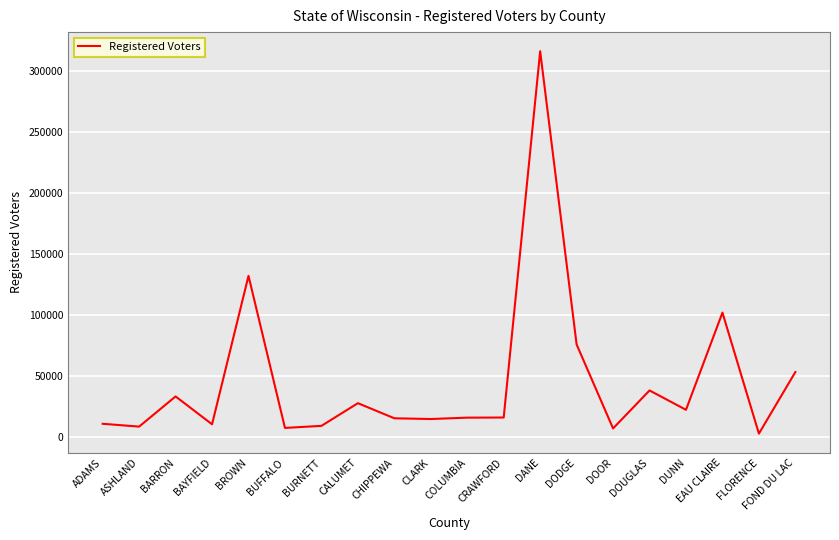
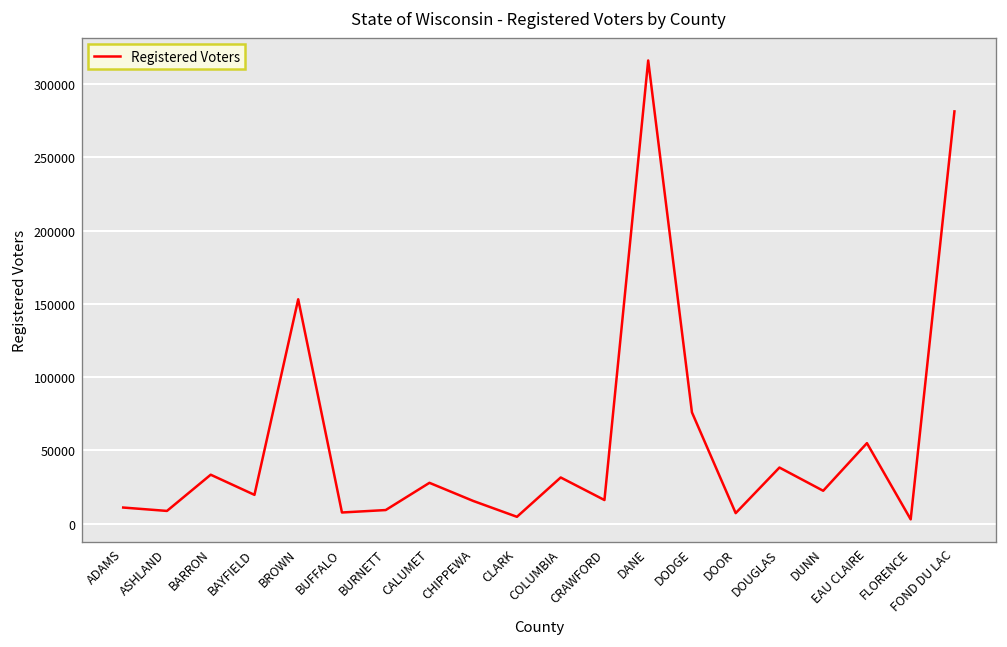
  {
    "ADAMS": 11000,
    "ASHLAND": 9000,
    "BARRON": 33000,
-   "BAYFIELD": 11000,
-   "BROWN": 132000,
+   "BAYFIELD": 20000,
+   "BROWN": 153000,
    "BUFFALO": 8000,
    "BURNETT": 9000,
    "CALUMET": 28000,
    "CHIPPEWA": 15000,
-   "CLARK": 15000,
-   "COLUMBIA": 16000,
+   "CLARK": 5000,
+   "COLUMBIA": 31000,
    "CRAWFORD": 16000,
    "DANE": 316000,
    "DODGE": 76000,
    "DOOR": 7000,
    "DOUGLAS": 38000,
    "DUNN": 22000,
-   "EAU CLAIRE": 102000,
+   "EAU CLAIRE": 55000,
    "FLORENCE": 3000,
-   "FOND DU LAC": 53000
+   "FOND DU LAC": 281000
  }
